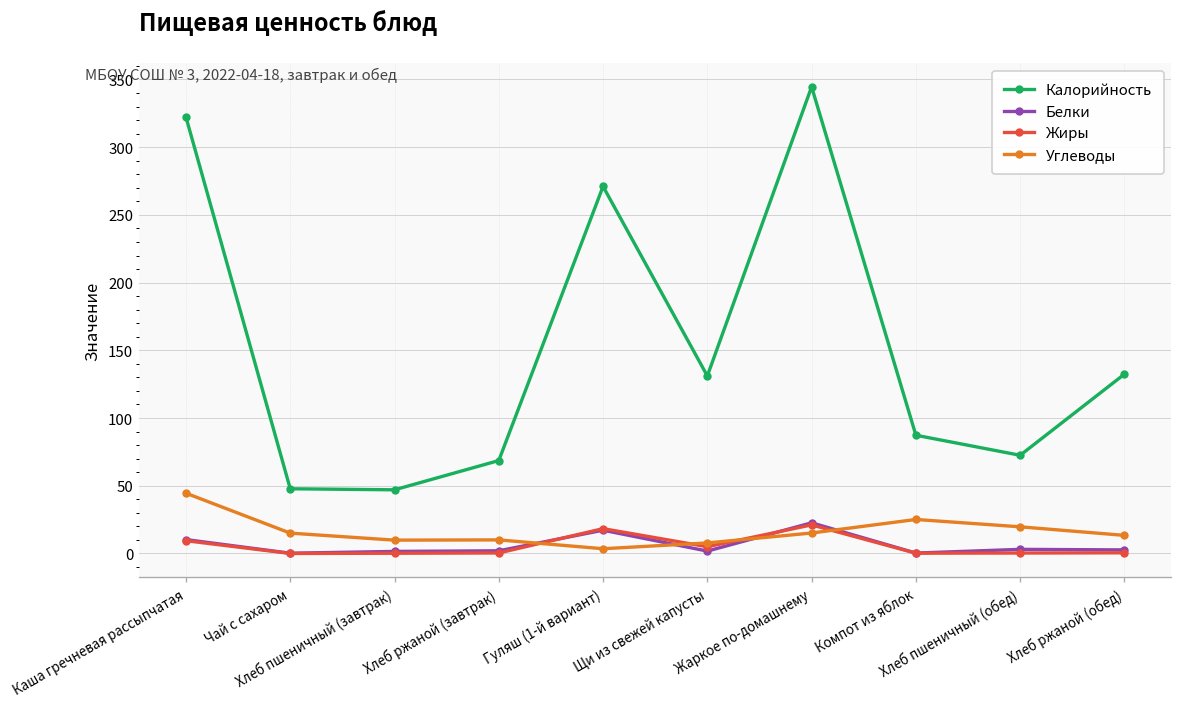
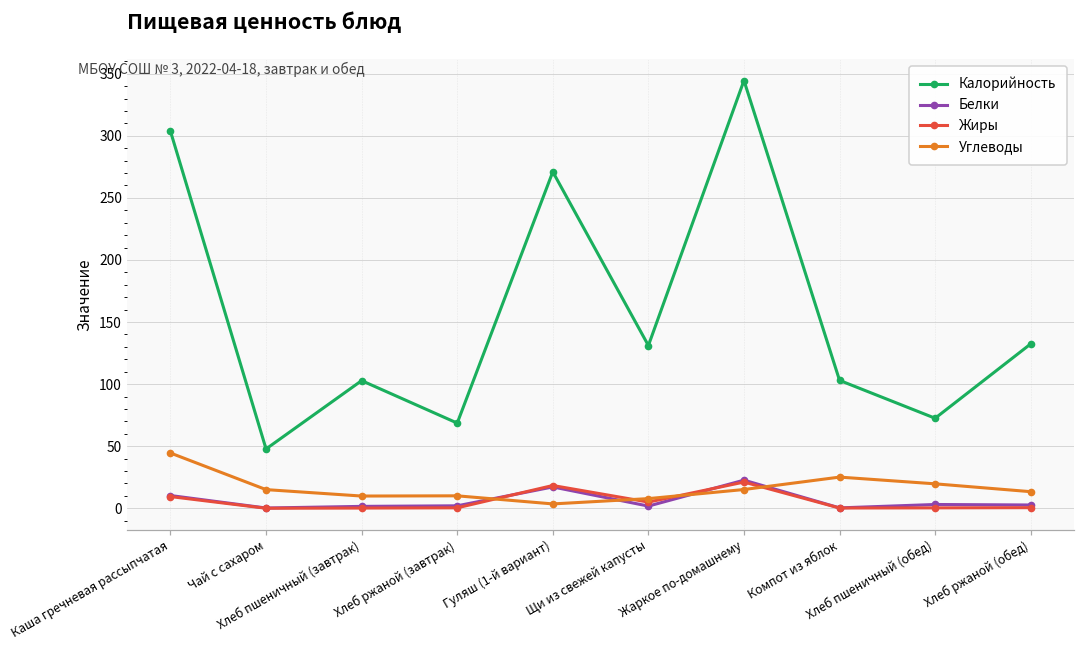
  {
    "Калорийность": {
-     "Каша гречневая рассыпчатая": 322,
+     "Каша гречневая рассыпчатая": 304,
      "Чай с сахаром": 48,
-     "Хлеб пшеничный (завтрак)": 47,
+     "Хлеб пшеничный (завтрак)": 103,
      "Хлеб ржаной (завтрак)": 69,
      "Гуляш (1-й вариант)": 271,
      "Щи из свежей капусты": 131,
      "Жаркое по-домашнему": 345,
-     "Компот из яблок": 87,
+     "Компот из яблок": 103,
      "Хлеб пшеничный (обед)": 73,
      "Хлеб ржаной (обед)": 132
    },
    "Белки": {
      "Щи из свежей капусты": 2,
      "Хлеб пшеничный (обед)": 3
    }
  }
